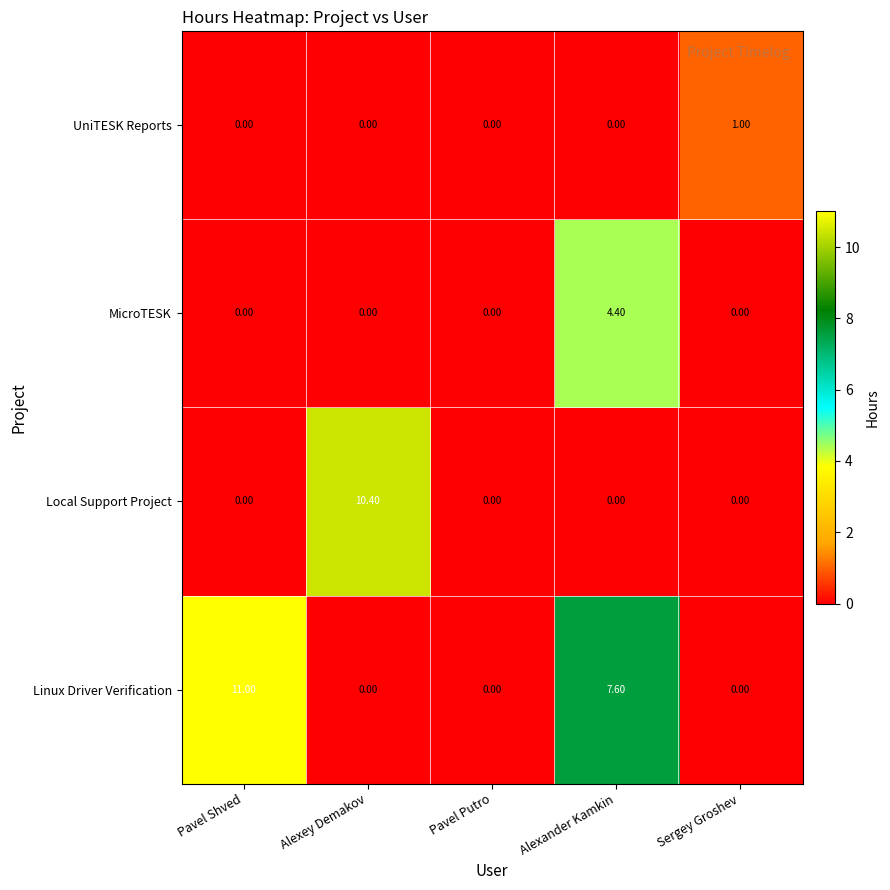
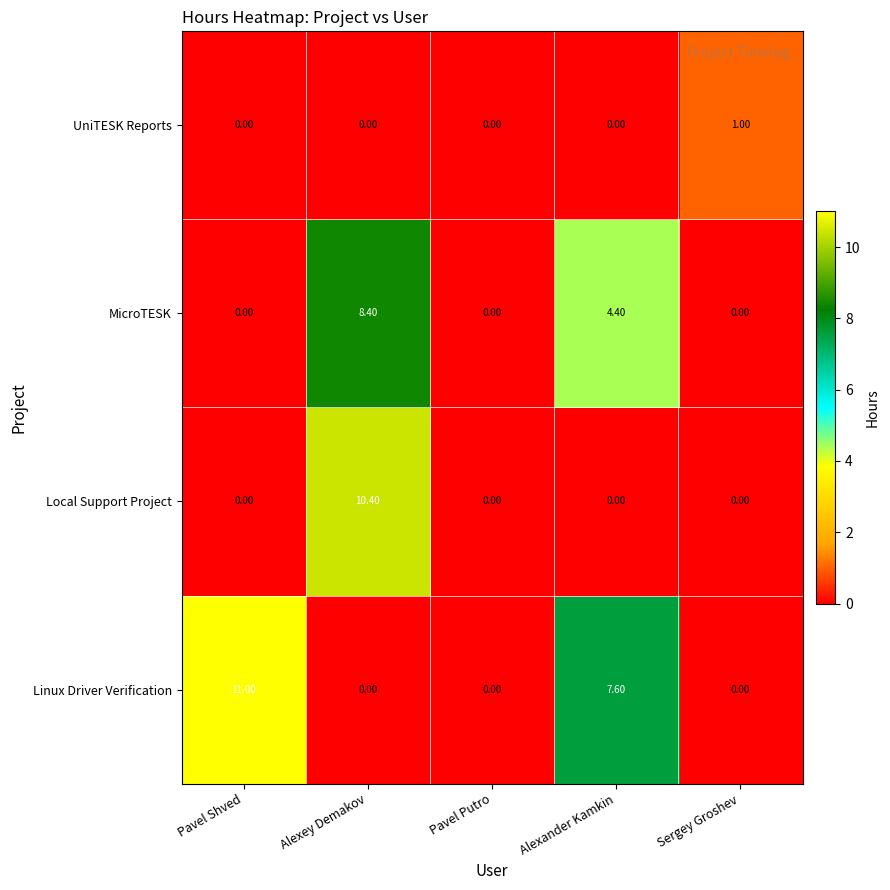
  {
    "UniTESK Reports": {
      "Pavel Shved": 0.00,
      "Alexey Demakov": 0.00,
      "Pavel Putro": 0.00,
      "Alexander Kamkin": 0.00
    },
    "MicroTESK": {
      "Pavel Shved": 0.00,
-     "Alexey Demakov": 0.00,
+     "Alexey Demakov": 8.40,
      "Pavel Putro": 0.00,
      "Alexander Kamkin": 4.40,
      "Sergey Groshev": 0.00
    },
    "Local Support Project": {
      "Pavel Shved": 0.00,
      "Alexey Demakov": 10.40,
      "Pavel Putro": 0.00,
      "Alexander Kamkin": 0.00,
      "Sergey Groshev": 0.00
    },
    "Linux Driver Verification": {
      "Pavel Shved": 11.00,
      "Alexey Demakov": 0.00,
      "Pavel Putro": 0.00,
      "Alexander Kamkin": 7.60,
      "Sergey Groshev": 0.00
    }
  }
